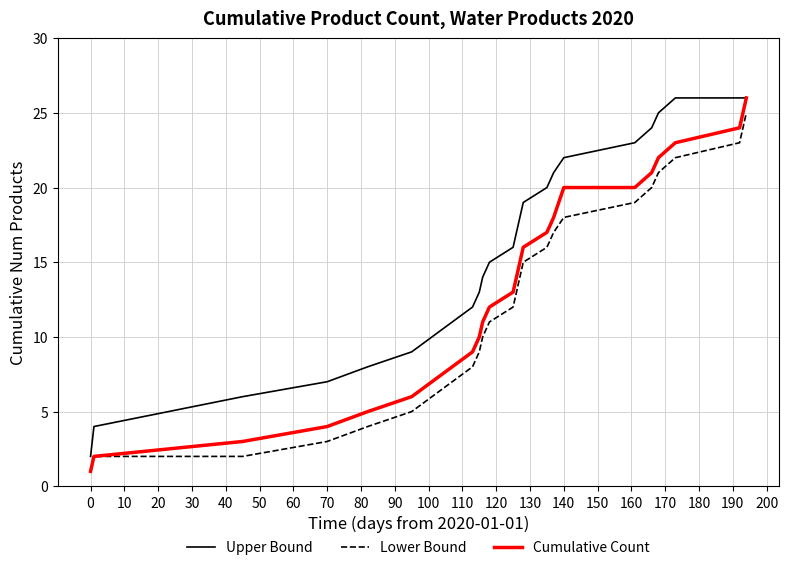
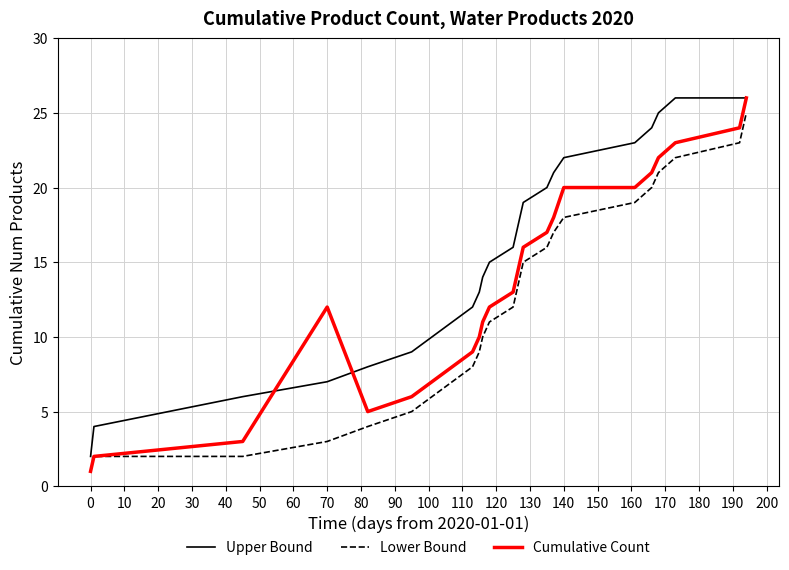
  {
    "Cumulative Count": {
-     "70": 4,
+     "70": 12,
      "140": 20
    }
  }
